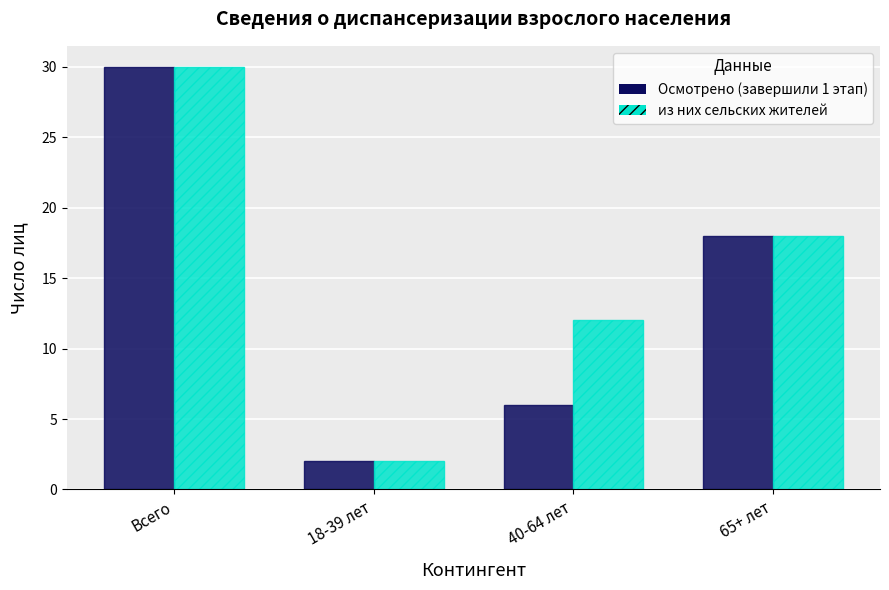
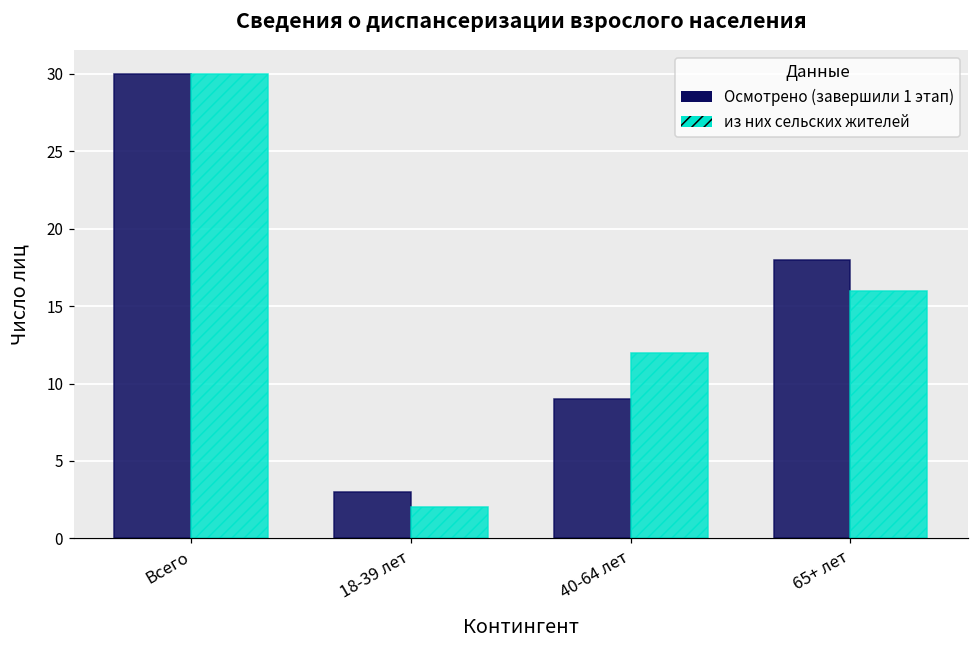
  {
    "Осмотрено (завершили 1 этап)": {
      "Всего": 30,
-     "18-39 лет": 2,
-     "40-64 лет": 6,
+     "18-39 лет": 3,
+     "40-64 лет": 9,
      "65+ лет": 18
    },
    "из них сельских жителей": {
      "Всего": 30,
      "18-39 лет": 2,
      "40-64 лет": 12,
-     "65+ лет": 18
+     "65+ лет": 16
    }
  }
